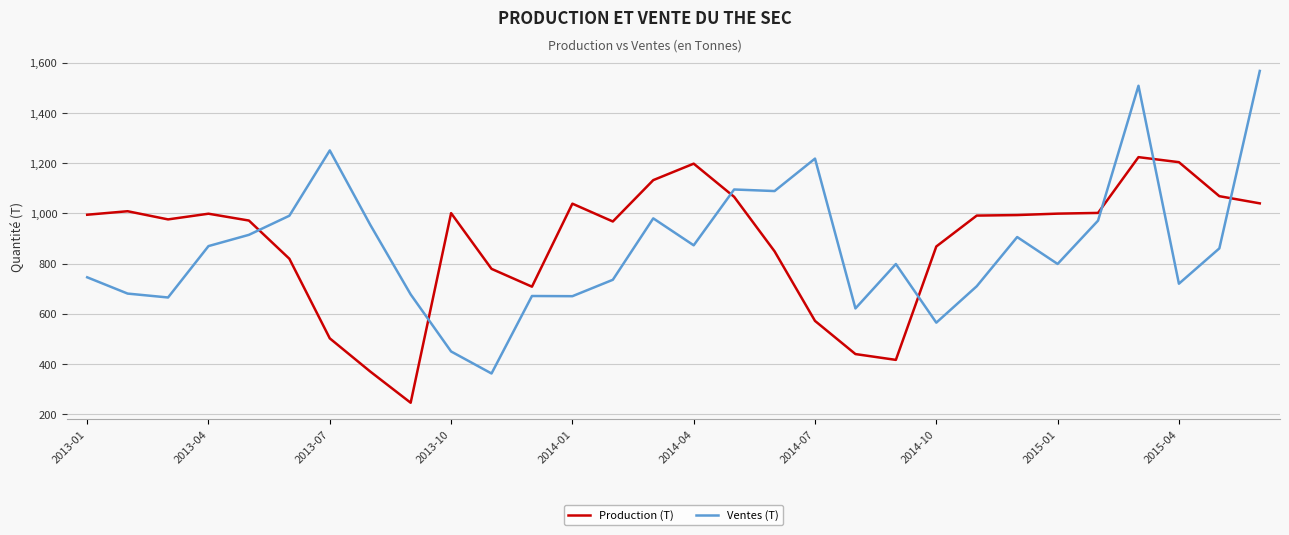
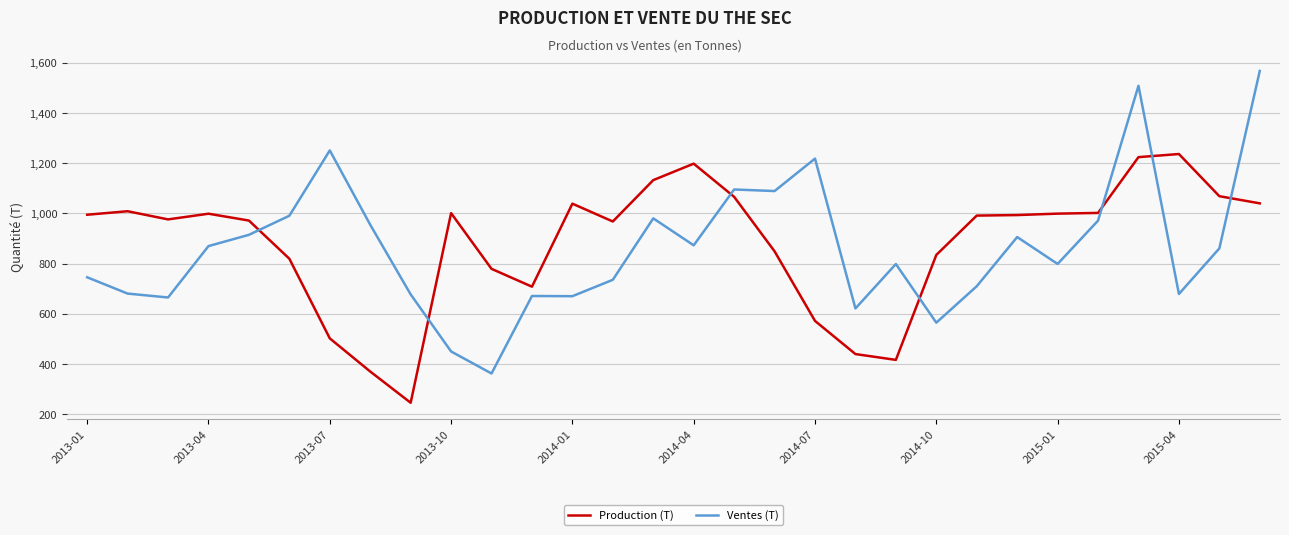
  {
    "Production (T)": {
      "2013-01": "990",
      "2013-04": "1,000",
      "2013-07": "500",
      "2013-10": "1,000",
      "2014-01": "1,040",
      "2014-04": "1,200",
      "2014-07": "570",
-     "2014-10": "870",
+     "2014-10": "830",
      "2015-01": "1,000",
-     "2015-04": "1,200"
+     "2015-04": "1,240"
    },
    "Ventes (T)": {
      "2013-01": "750",
      "2013-04": "870",
      "2013-07": "1,250",
      "2013-10": "450",
      "2014-01": "670",
      "2014-04": "870",
      "2014-07": "1,220",
      "2014-10": "560",
      "2015-01": "800",
-     "2015-04": "720"
+     "2015-04": "680"
    }
  }
